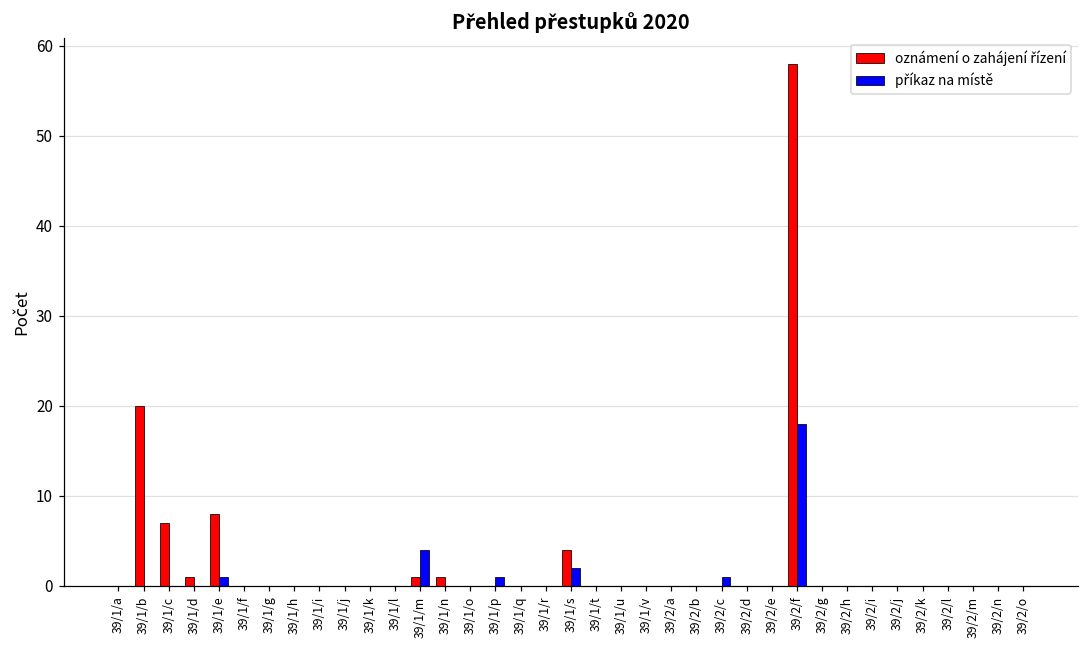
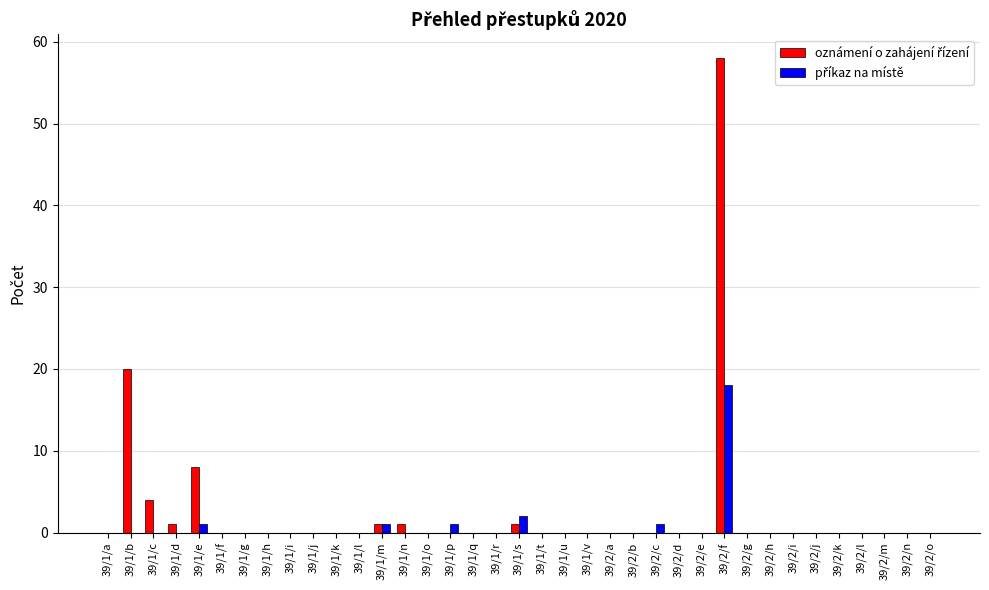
  {
    "oznámení o zahájení řízení": {
      "39/1/a": 0,
      "39/1/b": 20,
-     "39/1/c": 7,
+     "39/1/c": 4,
      "39/1/d": 1,
      "39/1/e": 8,
      "39/1/f": 0,
      "39/1/g": 0,
      "39/1/h": 0,
      "39/1/i": 0,
      "39/1/j": 0,
      "39/1/k": 0,
      "39/1/l": 0,
      "39/1/m": 1,
      "39/1/n": 1,
      "39/1/o": 0,
      "39/1/p": 0,
      "39/1/q": 0,
      "39/1/r": 0,
-     "39/1/s": 4,
+     "39/1/s": 1,
      "39/1/t": 0,
      "39/1/u": 0,
      "39/1/v": 0,
      "39/2/a": 0,
      "39/2/b": 0,
      "39/2/c": 0,
      "39/2/d": 0,
      "39/2/e": 0,
      "39/2/f": 58,
      "39/2/g": 0,
      "39/2/h": 0,
      "39/2/i": 0,
      "39/2/j": 0,
      "39/2/k": 0,
      "39/2/l": 0,
      "39/2/m": 0,
      "39/2/n": 0,
      "39/2/o": 0
    },
    "příkaz na místě": {
      "39/1/a": 0,
      "39/1/b": 0,
      "39/1/c": 0,
      "39/1/d": 0,
      "39/1/e": 1,
      "39/1/f": 0,
      "39/1/g": 0,
      "39/1/h": 0,
      "39/1/i": 0,
      "39/1/j": 0,
      "39/1/k": 0,
      "39/1/l": 0,
-     "39/1/m": 4,
+     "39/1/m": 1,
      "39/1/n": 0,
      "39/1/o": 0,
      "39/1/p": 1,
      "39/1/q": 0,
      "39/1/r": 0,
      "39/1/s": 2,
      "39/1/t": 0,
      "39/1/u": 0,
      "39/1/v": 0,
      "39/2/a": 0,
      "39/2/b": 0,
      "39/2/c": 1,
      "39/2/d": 0,
      "39/2/e": 0,
      "39/2/f": 18,
      "39/2/g": 0,
      "39/2/h": 0,
      "39/2/i": 0,
      "39/2/j": 0,
      "39/2/k": 0,
      "39/2/l": 0,
      "39/2/m": 0,
      "39/2/n": 0,
      "39/2/o": 0
    }
  }
